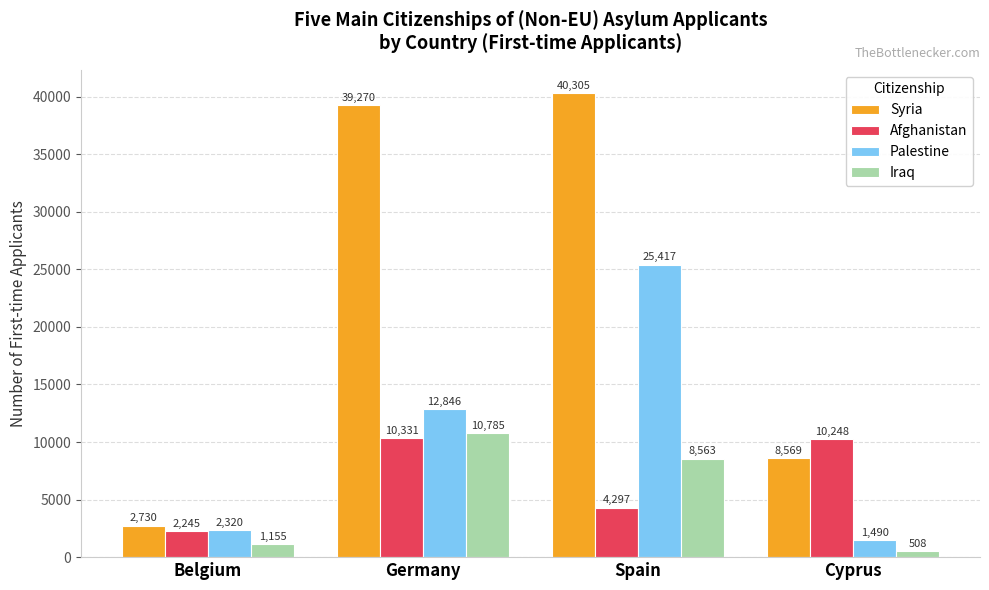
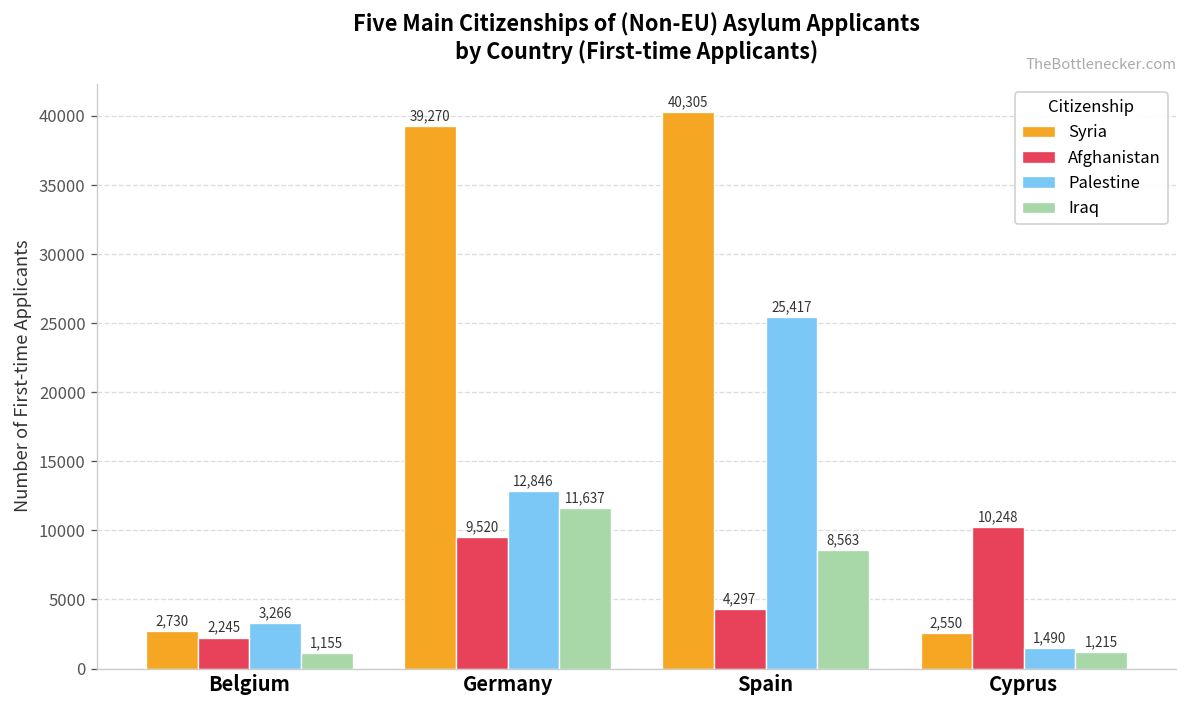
  {
    "Syria": {
      "Belgium": "2,730",
      "Germany": "39,270",
      "Spain": "40,305",
-     "Cyprus": "8,569"
+     "Cyprus": "2,550"
    },
    "Afghanistan": {
      "Belgium": "2,245",
-     "Germany": "10,331",
+     "Germany": "9,520",
      "Spain": "4,297",
      "Cyprus": "10,248"
    },
    "Palestine": {
-     "Belgium": "2,320",
+     "Belgium": "3,266",
      "Germany": "12,846",
      "Spain": "25,417",
      "Cyprus": "1,490"
    },
    "Iraq": {
      "Belgium": "1,155",
-     "Germany": "10,785",
+     "Germany": "11,637",
      "Spain": "8,563",
-     "Cyprus": "508"
+     "Cyprus": "1,215"
    }
  }
